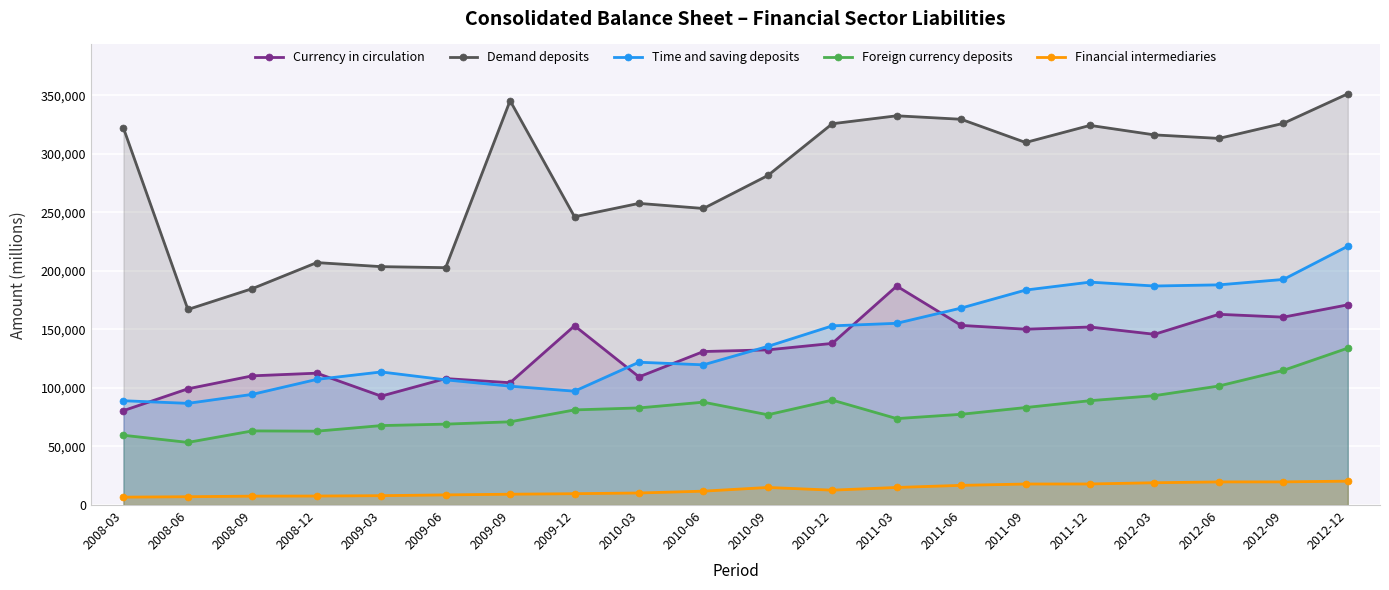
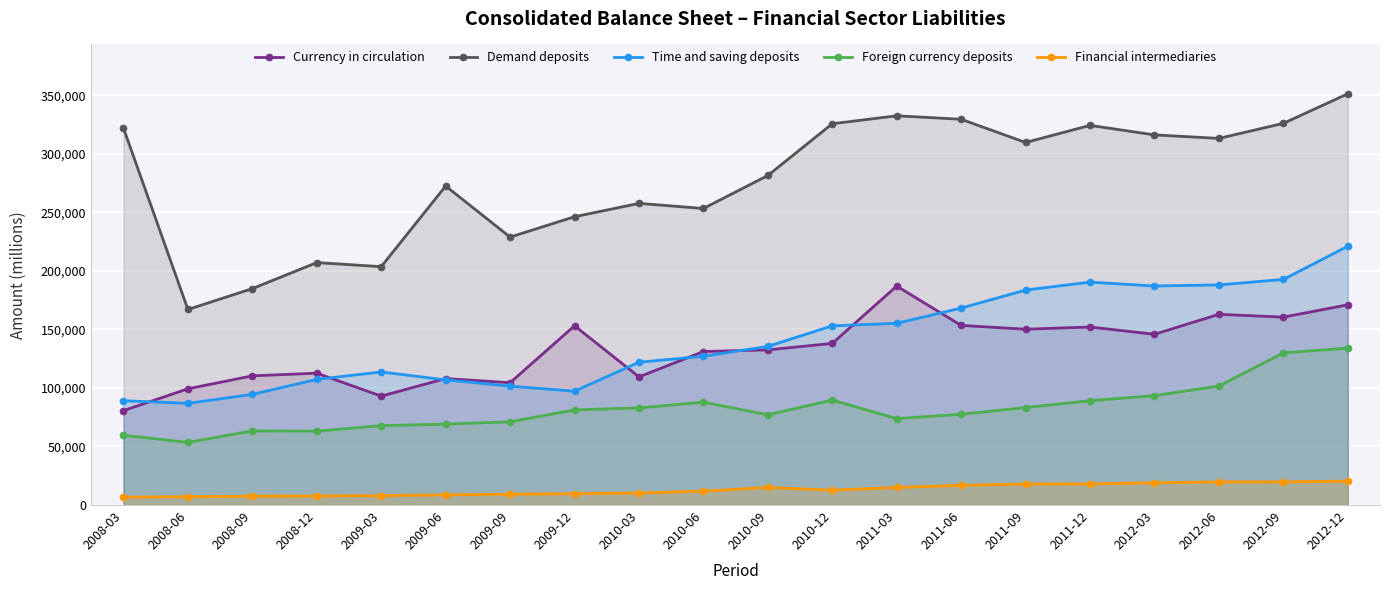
  {
    "Currency in circulation": {
      "2008-03": "81,000",
      "2008-06": "99,000",
      "2008-09": "110,000",
      "2008-12": "113,000",
      "2009-03": "93,000",
      "2009-09": "104,000",
      "2009-12": "153,000",
      "2010-03": "109,000",
      "2010-06": "131,000",
      "2010-09": "133,000",
      "2010-12": "138,000",
      "2011-03": "187,000",
      "2011-06": "153,000",
      "2011-09": "150,000",
      "2011-12": "152,000",
      "2012-03": "146,000",
      "2012-06": "163,000",
      "2012-09": "160,000",
      "2012-12": "171,000"
    },
    "Demand deposits": {
      "2008-03": "322,000",
      "2008-06": "167,000",
      "2008-09": "185,000",
      "2008-12": "207,000",
      "2009-03": "204,000",
-     "2009-06": "203,000",
-     "2009-09": "345,000",
+     "2009-06": "272,000",
+     "2009-09": "229,000",
      "2009-12": "246,000",
      "2010-03": "258,000",
      "2010-06": "253,000",
      "2010-09": "281,000",
      "2010-12": "326,000",
      "2011-03": "332,000",
      "2011-06": "329,000",
      "2011-09": "310,000",
      "2011-12": "324,000",
      "2012-03": "316,000",
      "2012-06": "313,000",
      "2012-09": "326,000",
      "2012-12": "351,000"
    },
    "Time and saving deposits": {
      "2008-03": "89,000",
      "2008-06": "87,000",
      "2008-09": "95,000",
      "2008-12": "107,000",
      "2009-03": "114,000",
      "2009-09": "102,000",
      "2009-12": "97,000",
      "2010-03": "122,000",
-     "2010-06": "120,000",
+     "2010-06": "127,000",
      "2010-09": "135,000",
      "2010-12": "153,000",
      "2011-03": "155,000",
      "2011-06": "168,000",
      "2011-09": "184,000",
      "2011-12": "190,000",
      "2012-03": "187,000",
      "2012-06": "188,000",
      "2012-09": "193,000",
      "2012-12": "221,000"
    },
    "Foreign currency deposits": {
      "2008-03": "60,000",
      "2008-06": "53,000",
      "2008-09": "63,000",
      "2008-12": "63,000",
      "2009-03": "68,000",
      "2009-06": "69,000",
      "2009-09": "71,000",
      "2009-12": "81,000",
      "2010-03": "83,000",
      "2010-06": "88,000",
      "2010-09": "77,000",
      "2010-12": "90,000",
      "2011-03": "74,000",
      "2011-06": "78,000",
      "2011-09": "83,000",
      "2011-12": "89,000",
      "2012-03": "93,000",
      "2012-06": "102,000",
-     "2012-09": "115,000",
+     "2012-09": "130,000",
      "2012-12": "134,000"
    },
    "Financial intermediaries": {
      "2008-03": "7,000",
      "2008-06": "7,000",
      "2008-09": "8,000",
      "2008-12": "8,000",
      "2009-03": "8,000",
      "2009-06": "9,000",
      "2009-09": "9,000",
      "2009-12": "10,000",
      "2010-03": "10,000",
      "2010-06": "12,000",
      "2010-09": "15,000",
      "2010-12": "13,000",
      "2011-03": "15,000",
      "2011-06": "17,000",
      "2011-09": "18,000",
      "2011-12": "18,000",
      "2012-03": "19,000",
      "2012-06": "20,000",
      "2012-09": "20,000",
      "2012-12": "20,000"
    }
  }
